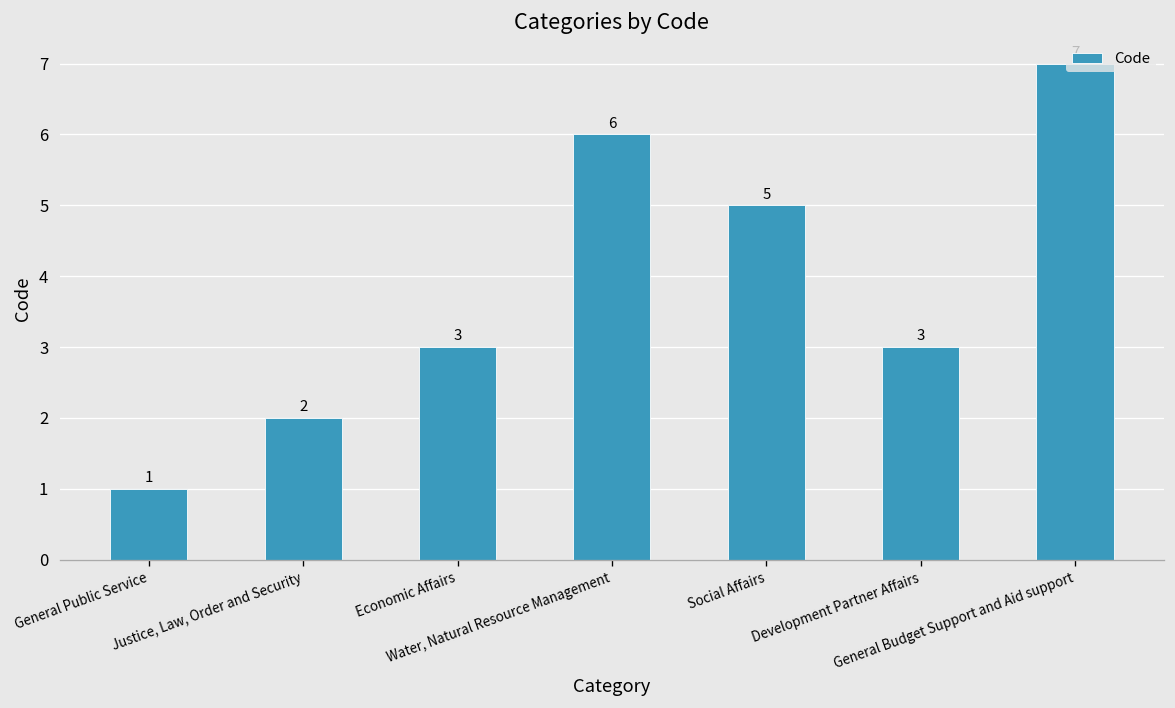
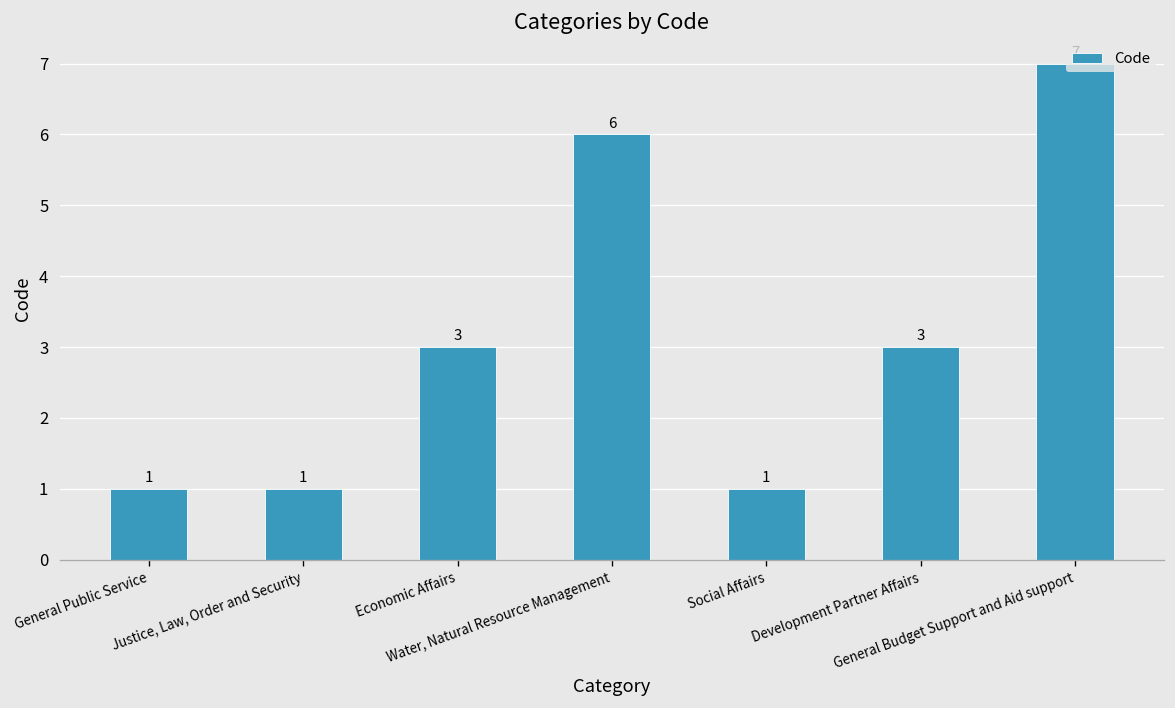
  {
    "General Public Service": 1,
-   "Justice, Law, Order and Security": 2,
+   "Justice, Law, Order and Security": 1,
    "Economic Affairs": 3,
    "Water, Natural Resource Management": 6,
-   "Social Affairs": 5,
+   "Social Affairs": 1,
    "Development Partner Affairs": 3
  }
